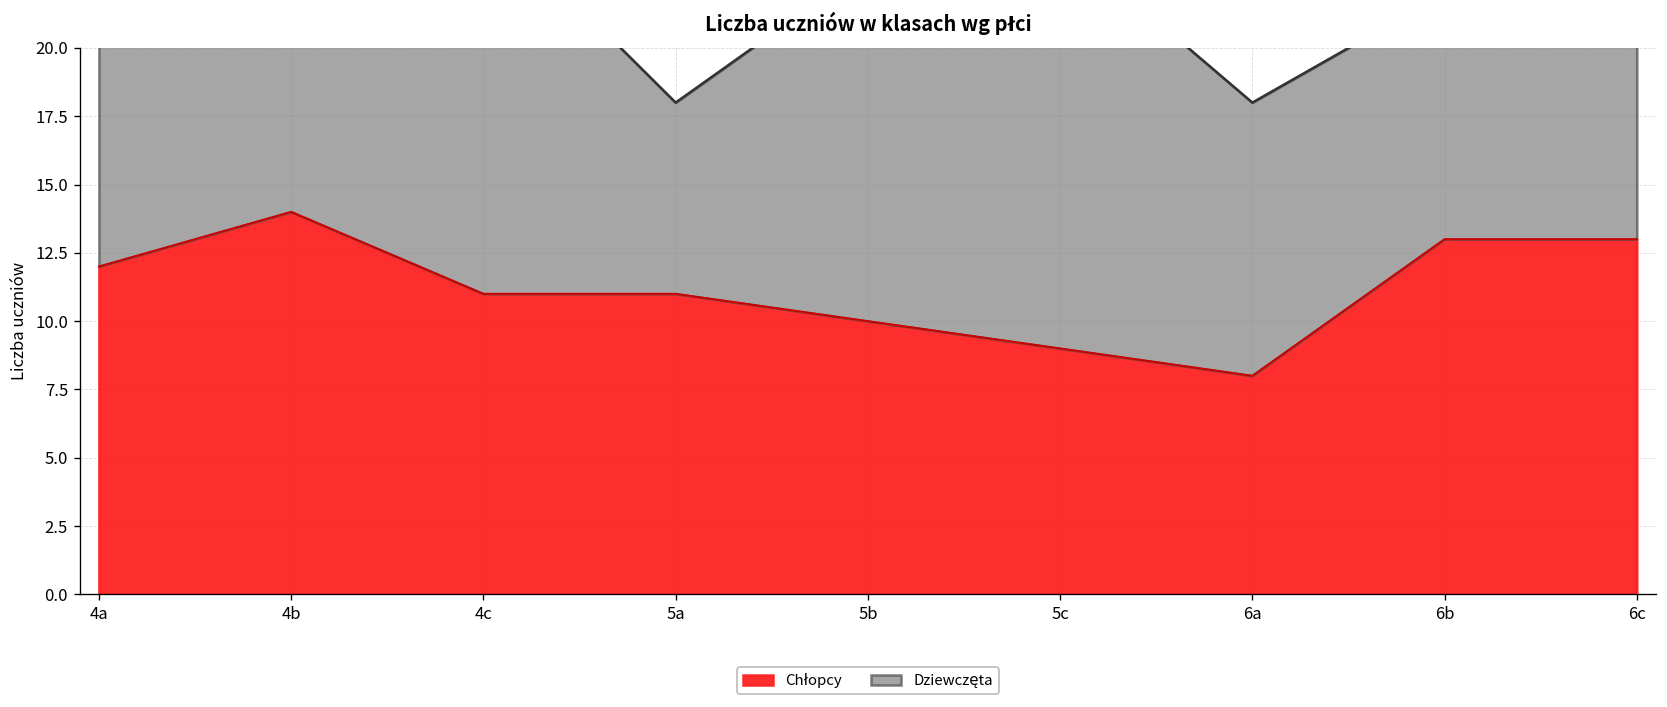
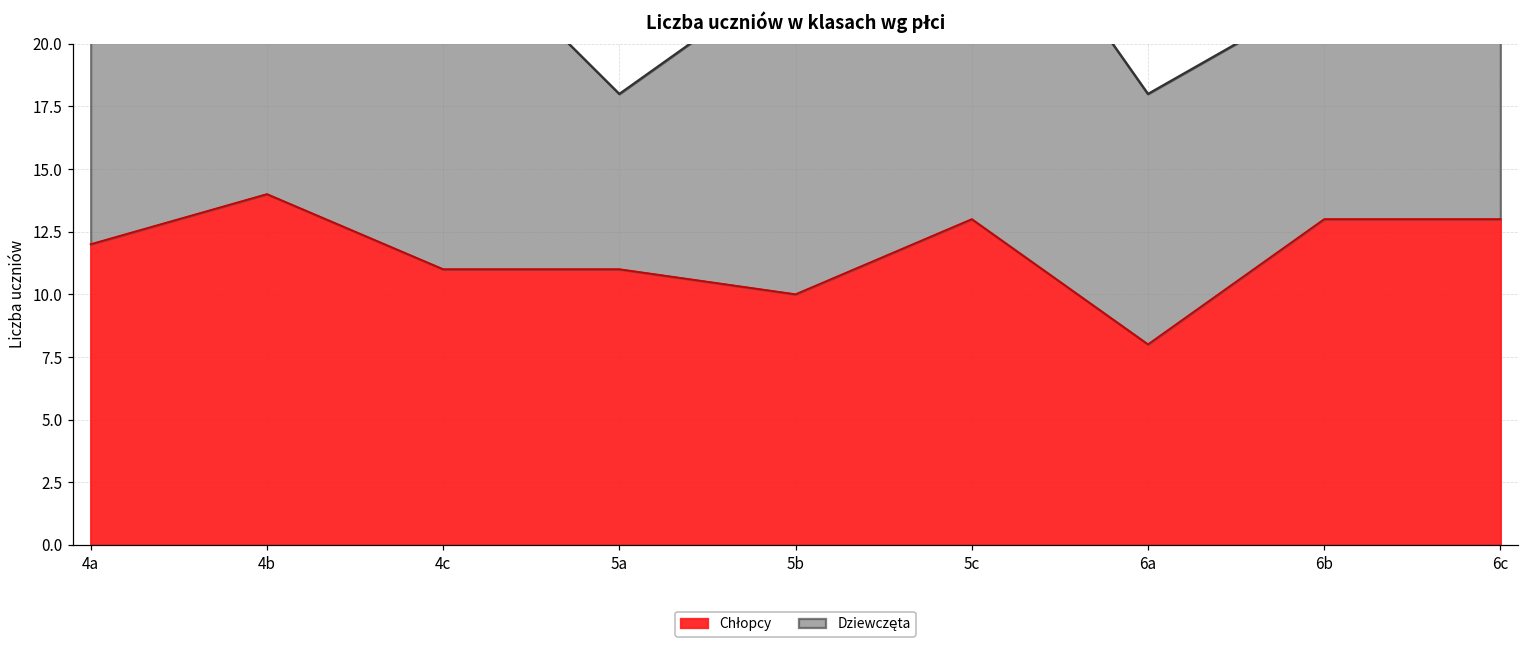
  {
    "Chłopcy": {
      "4a": 12,
      "4b": 14,
      "4c": 11,
      "5a": 11,
      "5b": 10,
-     "5c": 9,
+     "5c": 13,
      "6a": 8,
      "6b": 13,
      "6c": 13
    },
    "Dziewczęta": {
      "5a": 7,
      "6a": 10
    }
  }
